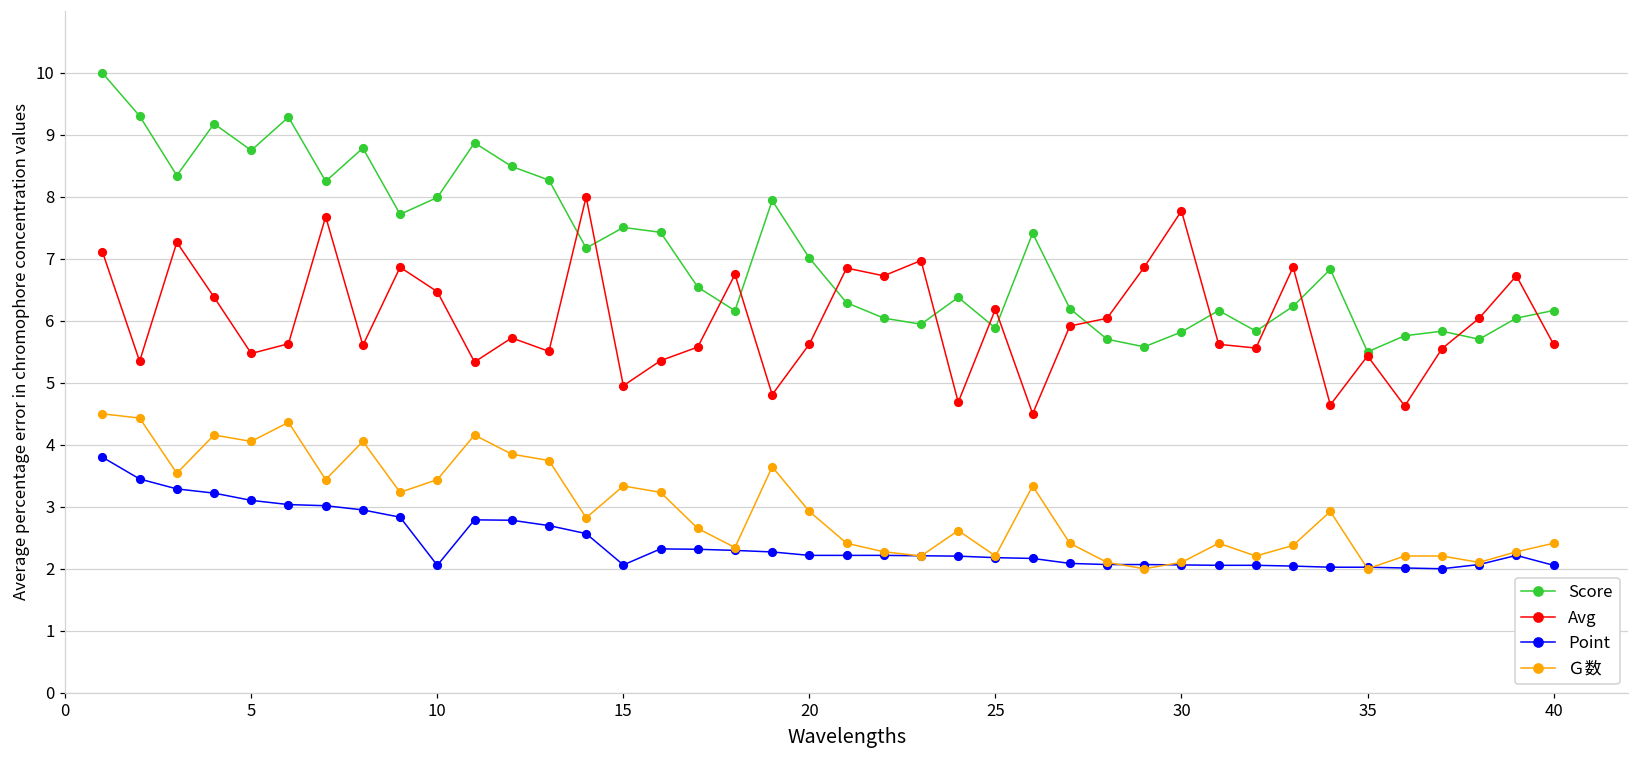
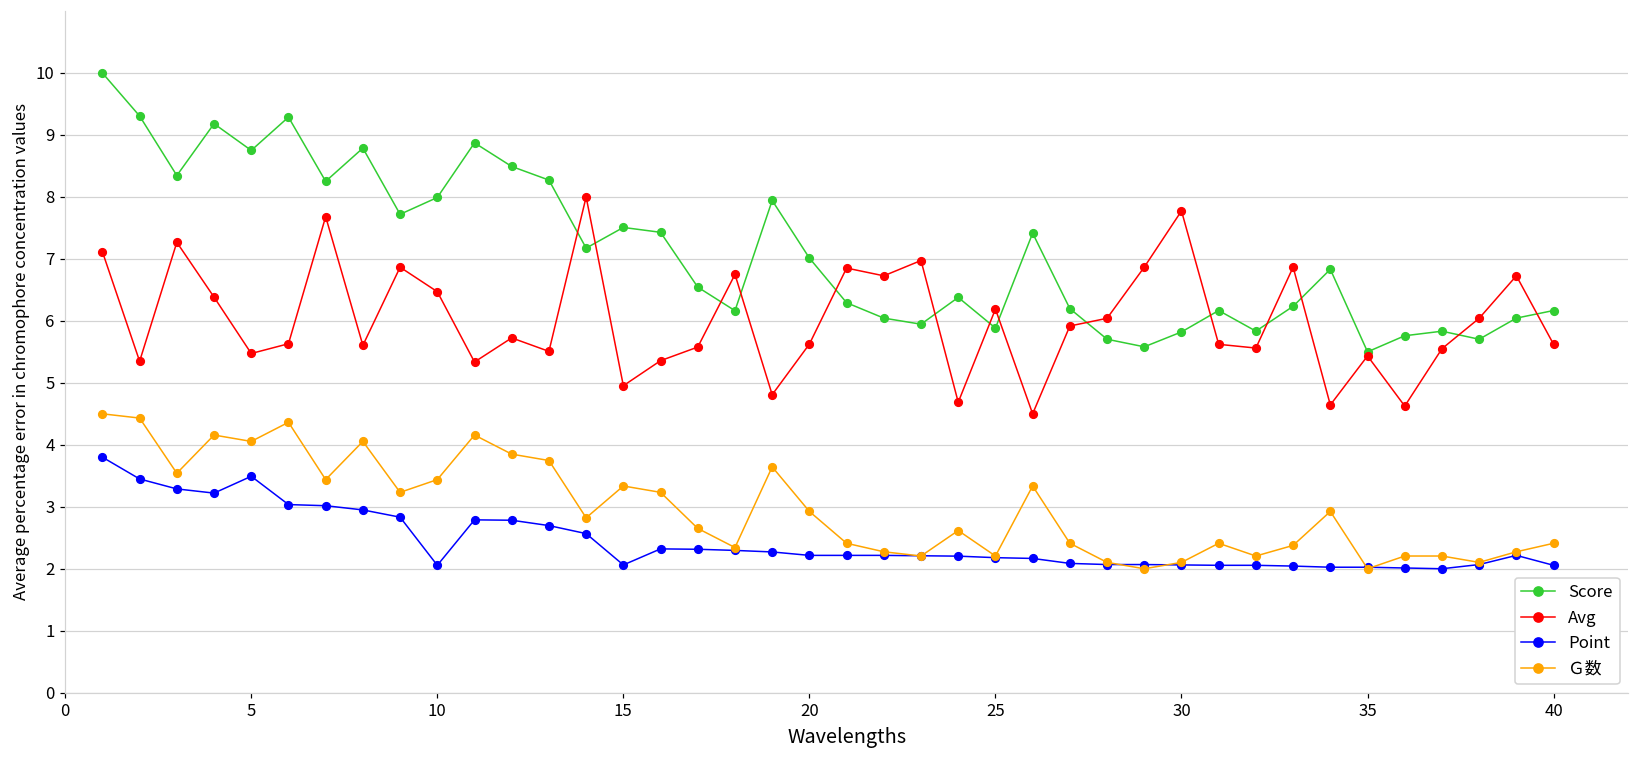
  {
    "Score": {
      "5": 8.8,
      "10": 8.0,
      "15": 7.5,
      "20": 7.0,
      "25": 5.9,
      "30": 5.8,
      "35": 5.5,
      "40": 6.2
    },
    "Avg": {
      "5": 5.5,
      "10": 6.5,
      "15": 5.0,
      "20": 5.6,
      "25": 6.2,
      "30": 7.8,
      "35": 5.4,
      "40": 5.6
    },
    "Point": {
-     "5": 3.1,
+     "5": 3.5,
      "10": 2.1,
      "15": 2.1,
      "20": 2.2,
      "40": 2.1
    },
    "Ｇ数": {
      "5": 4.1,
      "10": 3.4,
      "15": 3.3,
      "20": 2.9,
      "40": 2.4
    }
  }
